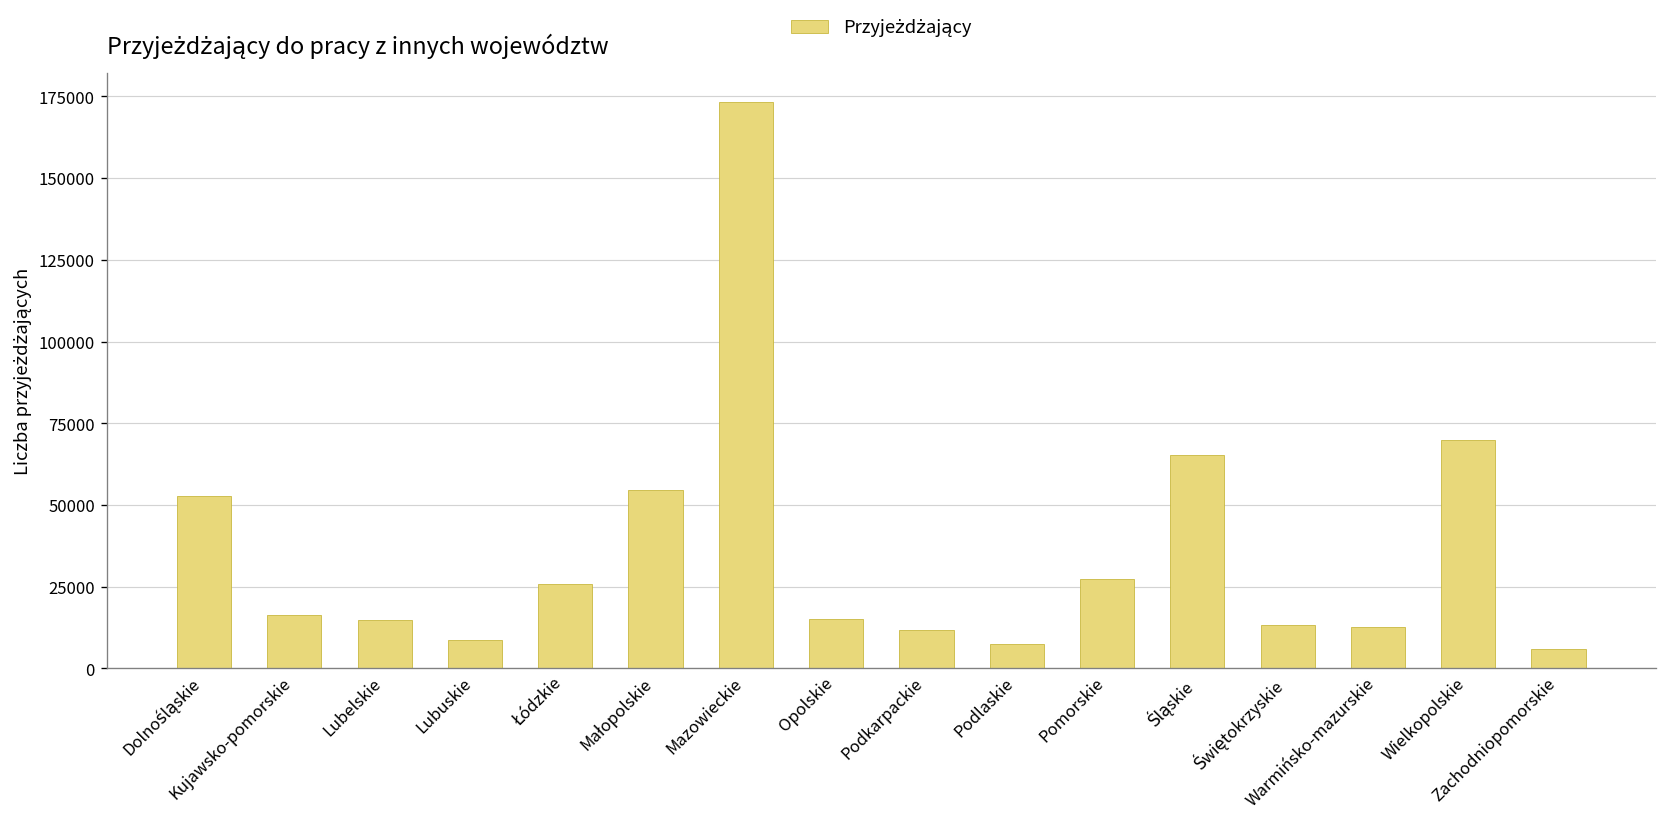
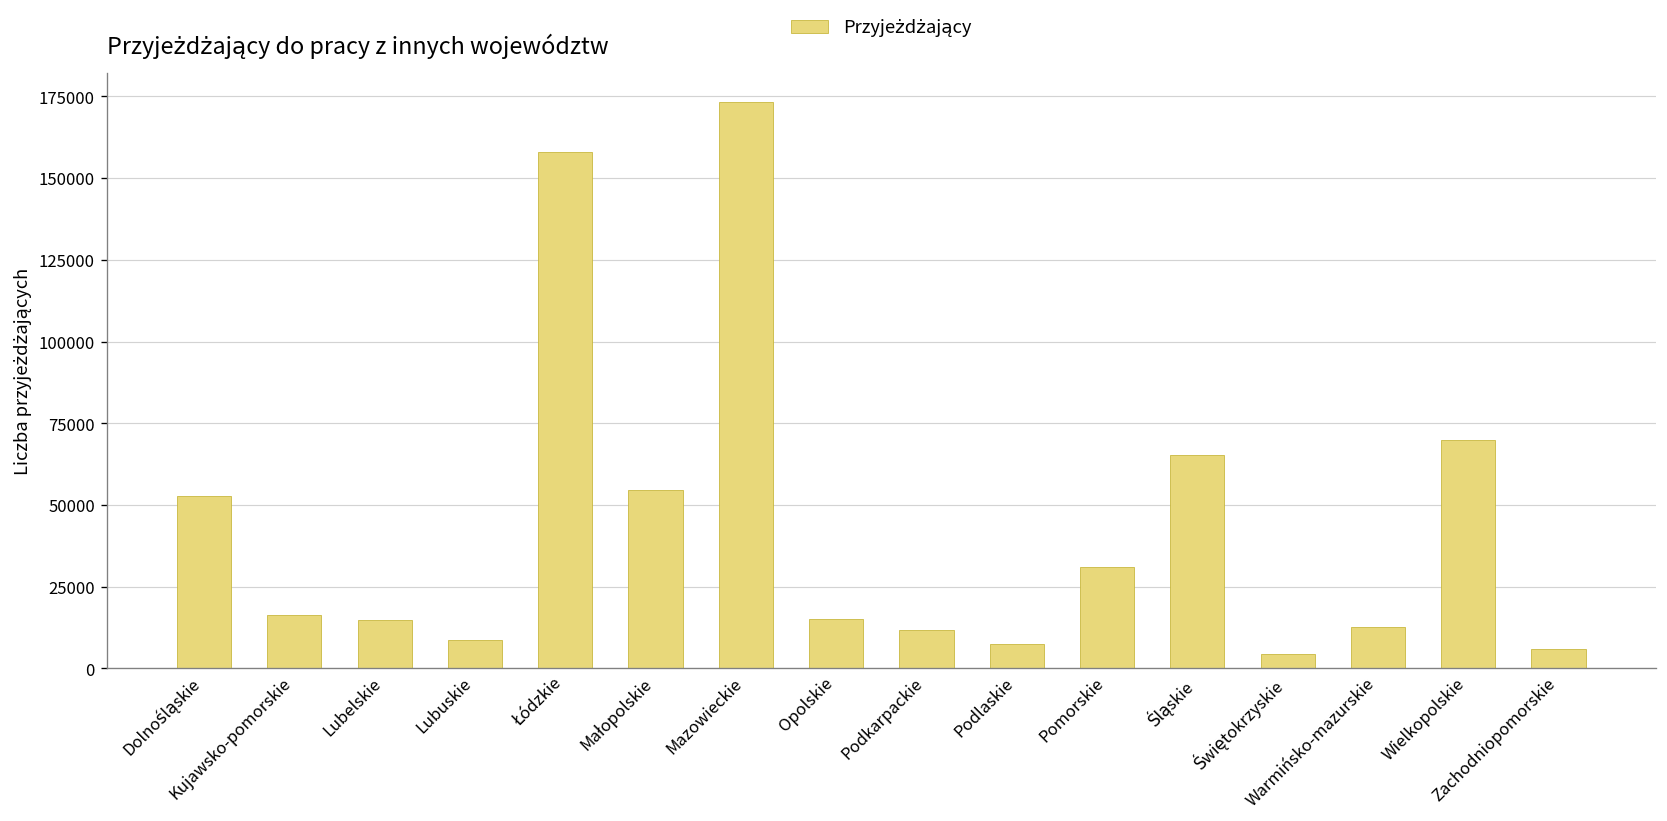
  {
    "Dolnośląskie": 53000,
    "Kujawsko-pomorskie": 17000,
    "Lubelskie": 15000,
    "Lubuskie": 9000,
-   "Łódzkie": 26000,
+   "Łódzkie": 158000,
    "Małopolskie": 55000,
    "Mazowieckie": 173000,
    "Opolskie": 15000,
    "Podkarpackie": 12000,
    "Podlaskie": 8000,
-   "Pomorskie": 27000,
+   "Pomorskie": 31000,
    "Śląskie": 65000,
-   "Świętokrzyskie": 13000,
+   "Świętokrzyskie": 5000,
    "Warmińsko-mazurskie": 13000,
    "Wielkopolskie": 70000,
    "Zachodniopomorskie": 6000
  }
